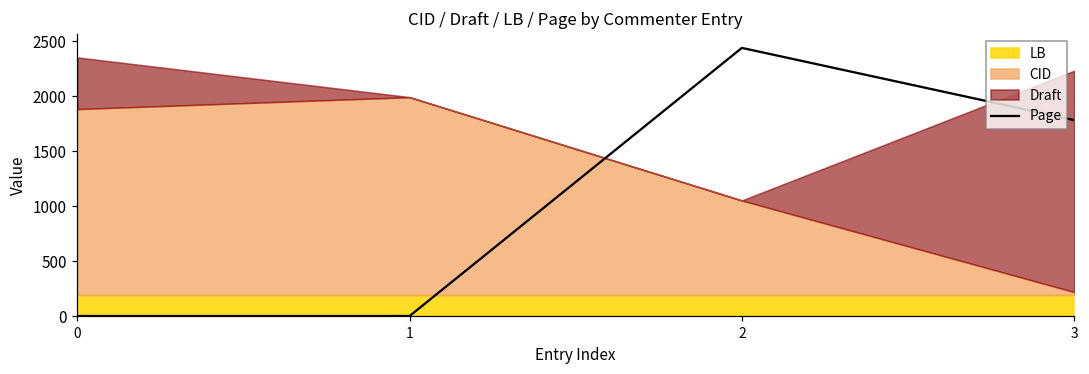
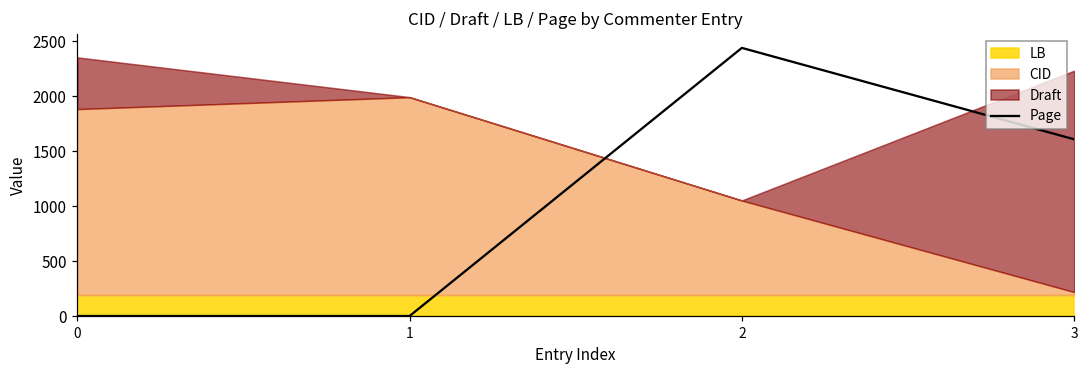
  {
    "Page": {
      "0": 0,
      "1": 0,
      "2": 2440,
-     "3": 1790
+     "3": 1610
    },
    "LB": {
      "0": 190,
      "1": 190,
      "2": 190,
      "3": 190
    },
    "CID": {
      "0": 1690,
      "3": 30
    },
    "Draft": {
      "0": 470,
      "3": 2010
    }
  }
